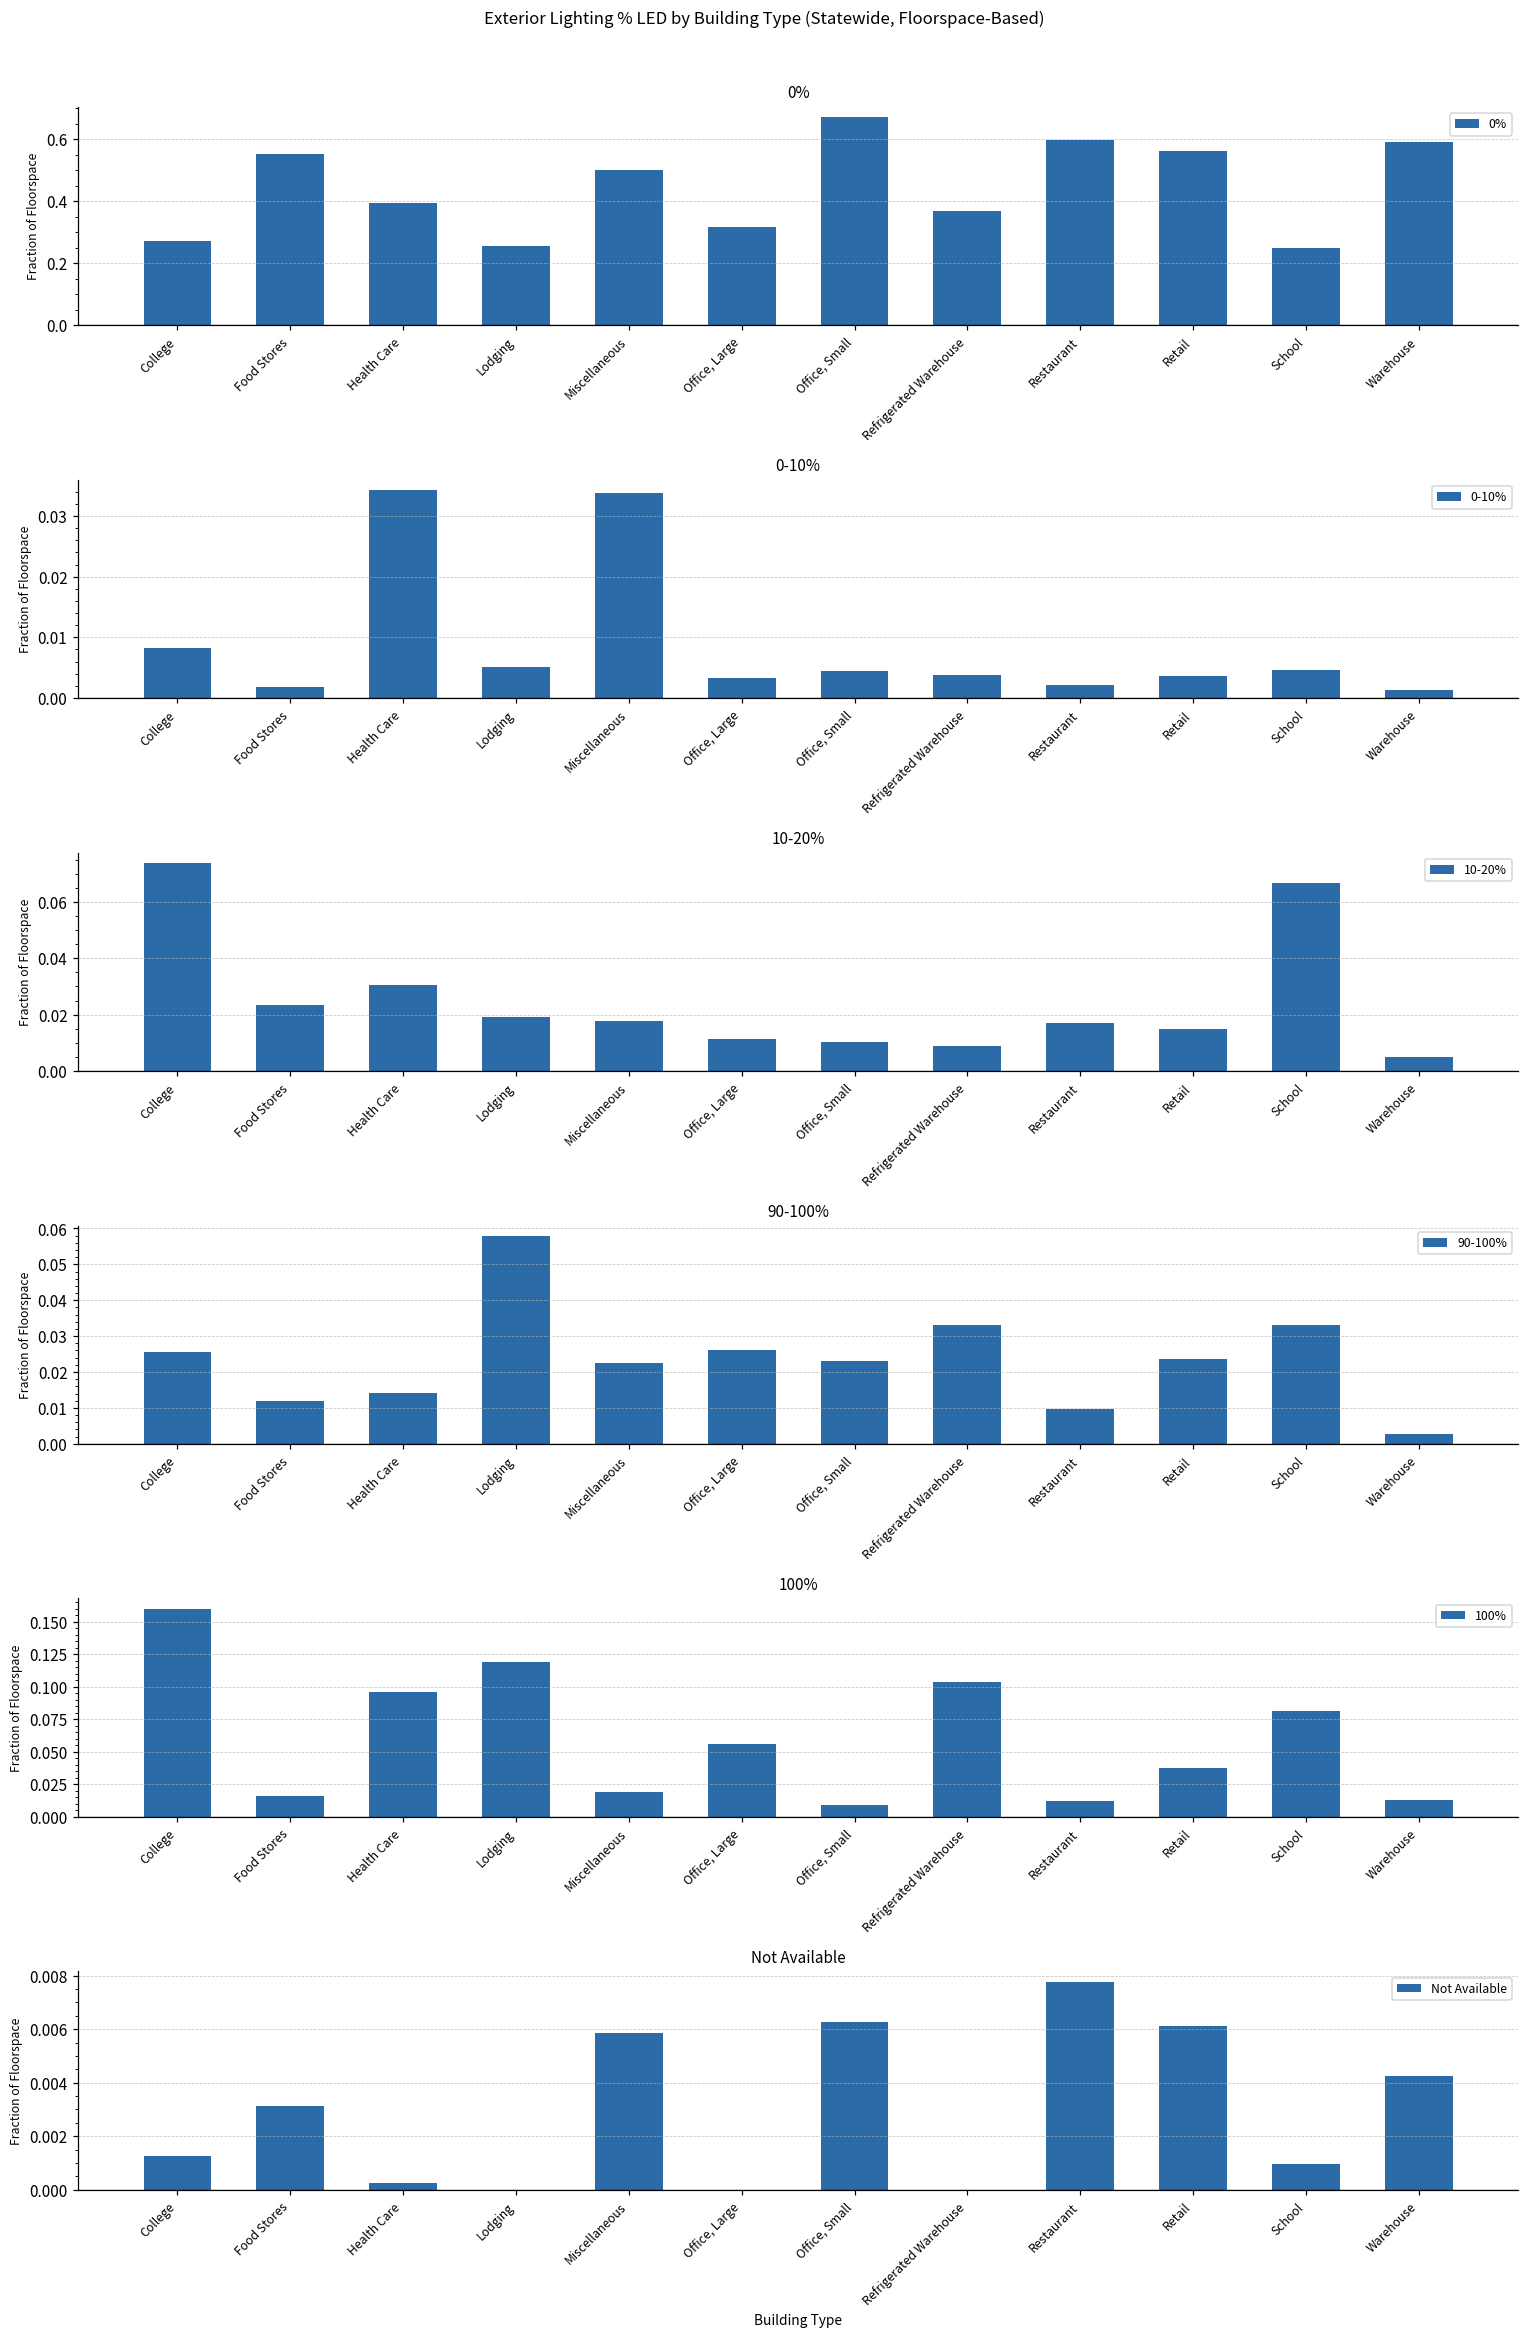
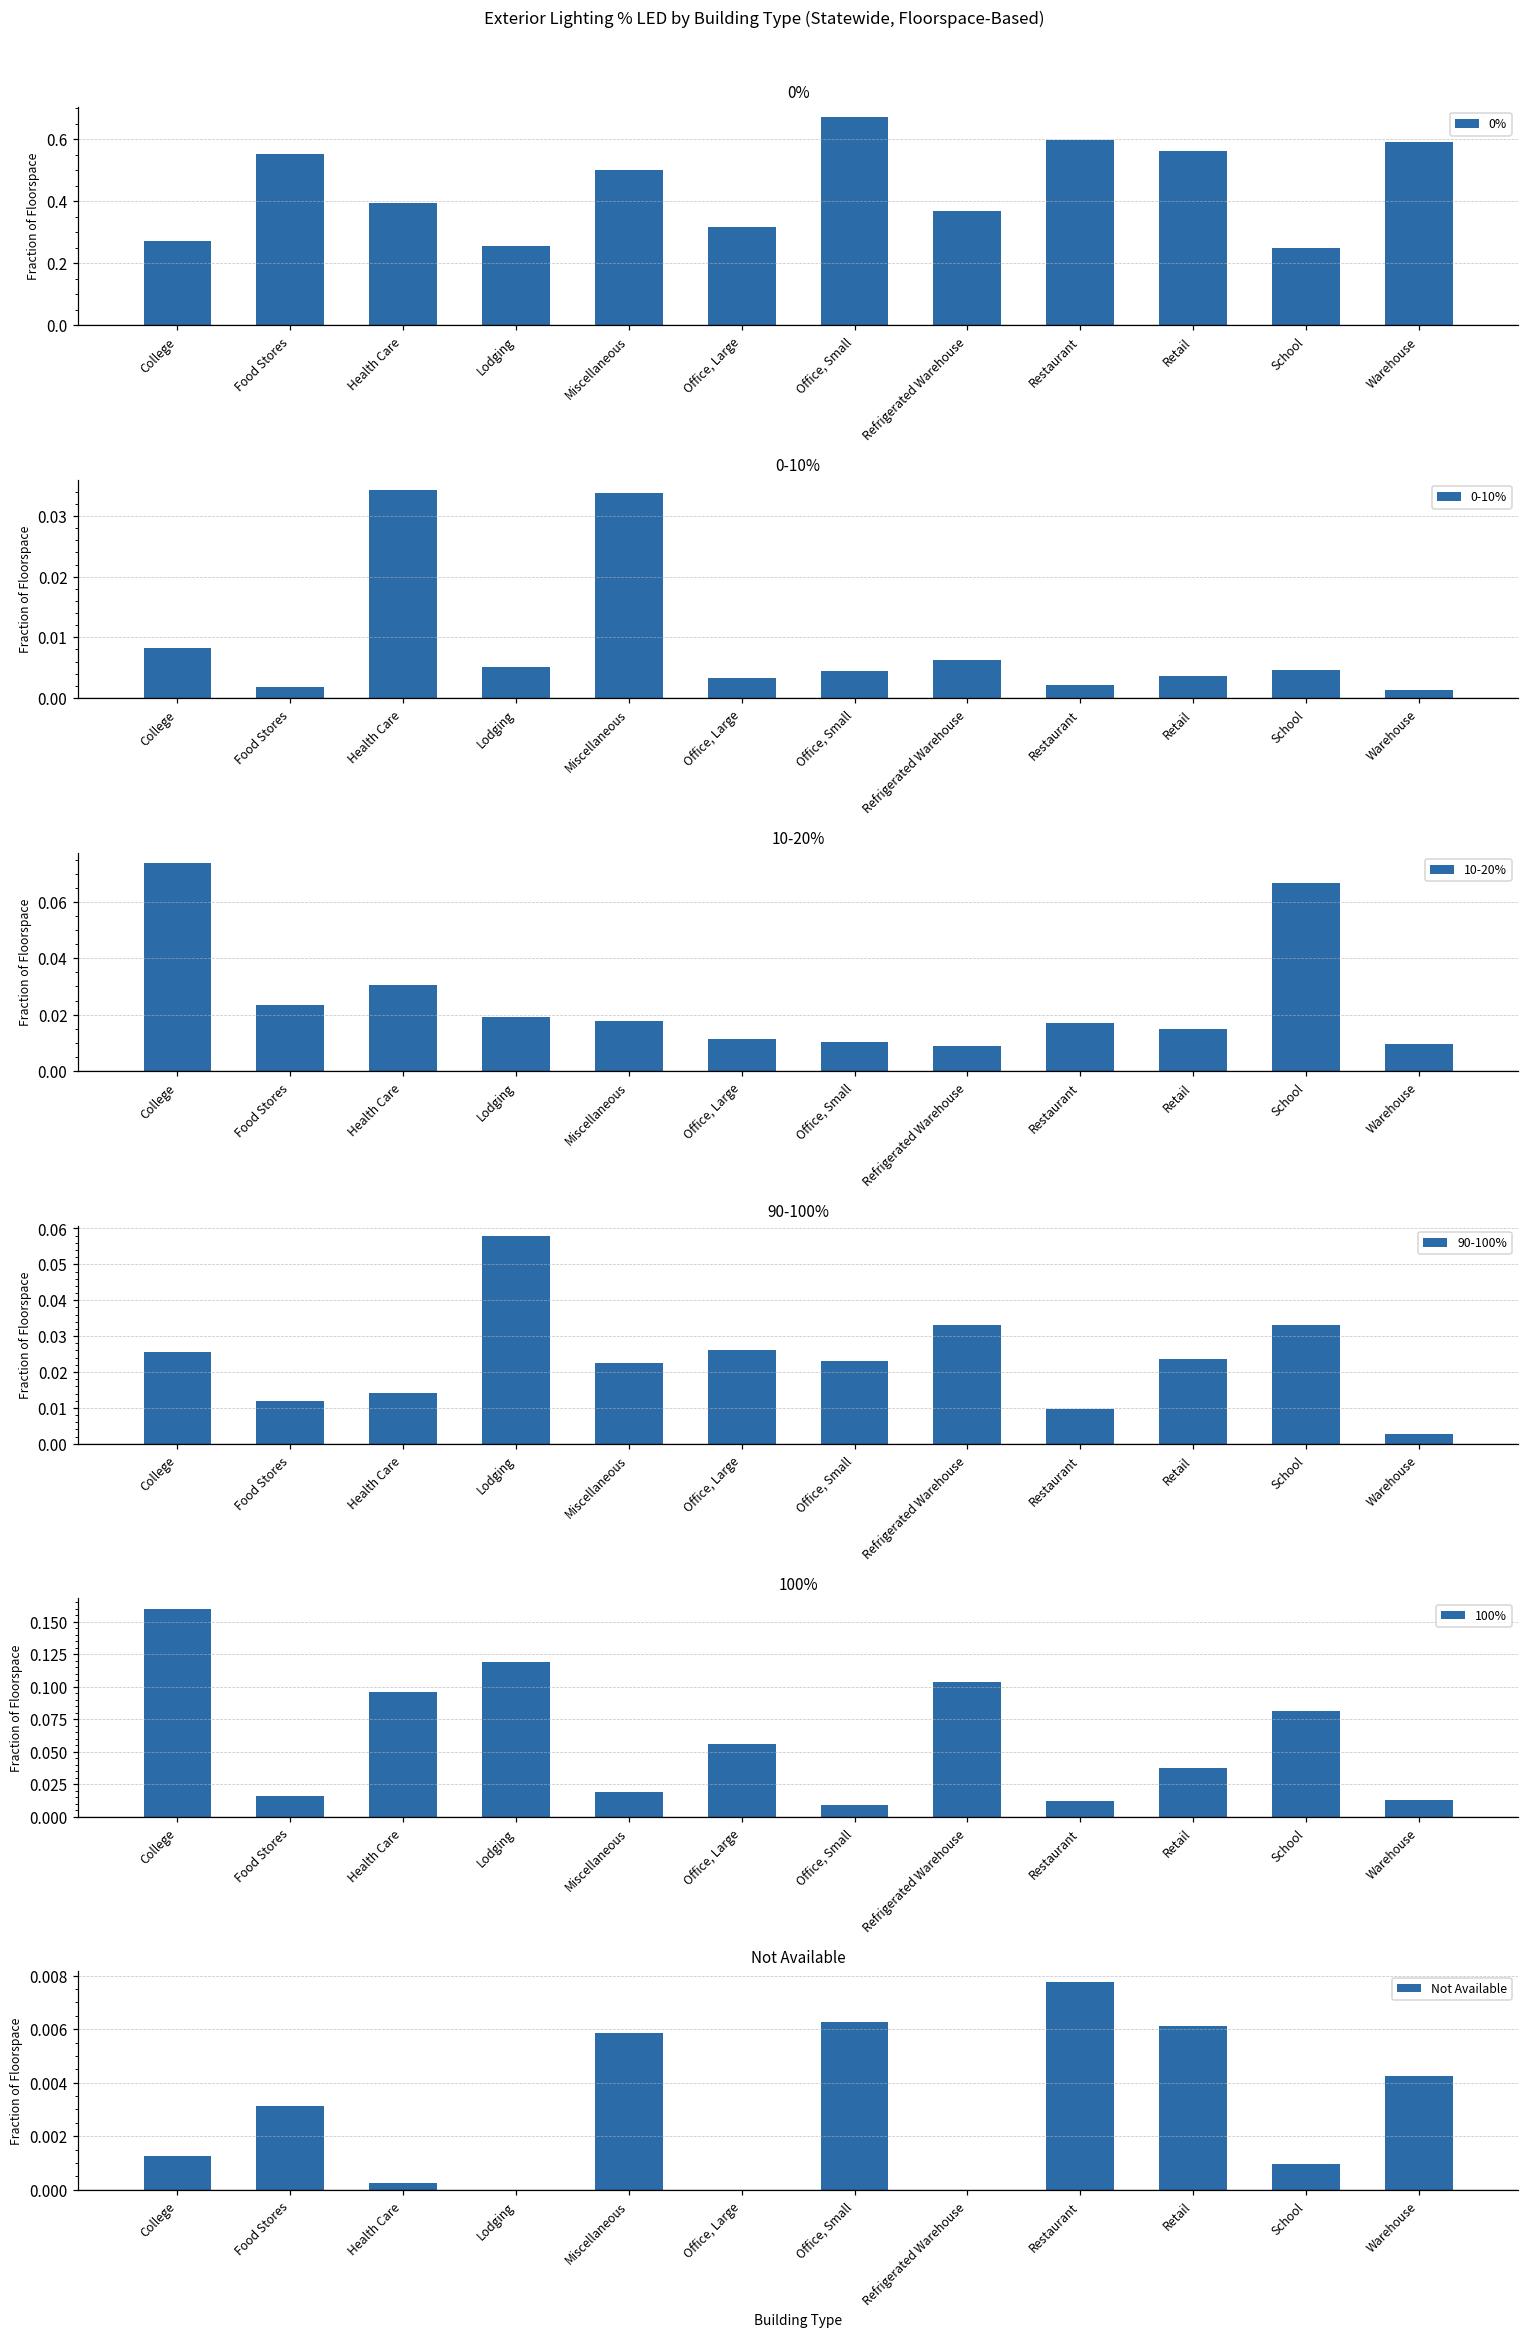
  {
    "0%": {
      "College": 0.27,
      "Food Stores": 0.55,
      "Health Care": 0.39,
      "Lodging": 0.25,
      "Miscellaneous": 0.50,
      "Office, Large": 0.32,
      "Office, Small": 0.67,
      "Refrigerated Warehouse": 0.37,
      "Restaurant": 0.60,
      "Retail": 0.56,
      "School": 0.25,
      "Warehouse": 0.59
    },
    "0-10%": {
      "College": 0.008,
      "Food Stores": 0.002,
      "Health Care": 0.034,
      "Lodging": 0.005,
      "Miscellaneous": 0.034,
      "Office, Large": 0.003,
      "Office, Small": 0.004,
-     "Refrigerated Warehouse": 0.004,
+     "Refrigerated Warehouse": 0.006,
      "Restaurant": 0.002,
      "Retail": 0.004,
      "School": 0.005,
      "Warehouse": 0.001
    },
    "10-20%": {
      "College": 0.074,
      "Food Stores": 0.024,
      "Health Care": 0.030,
      "Lodging": 0.019,
      "Miscellaneous": 0.018,
      "Office, Large": 0.012,
      "Office, Small": 0.010,
      "Refrigerated Warehouse": 0.009,
      "Restaurant": 0.017,
      "Retail": 0.015,
      "School": 0.067,
-     "Warehouse": 0.005
+     "Warehouse": 0.009
    },
    "90-100%": {
      "College": 0.026,
      "Food Stores": 0.012,
      "Health Care": 0.014,
      "Lodging": 0.058,
      "Miscellaneous": 0.023,
      "Office, Large": 0.026,
      "Office, Small": 0.023,
      "Refrigerated Warehouse": 0.033,
      "Restaurant": 0.010,
      "Retail": 0.024,
      "School": 0.033,
      "Warehouse": 0.003
    },
    "100%": {
      "College": 0.160,
      "Food Stores": 0.016,
      "Health Care": 0.096,
      "Lodging": 0.119,
      "Miscellaneous": 0.019,
      "Office, Large": 0.056,
      "Office, Small": 0.009,
      "Refrigerated Warehouse": 0.103,
      "Restaurant": 0.012,
      "Retail": 0.038,
      "School": 0.081,
      "Warehouse": 0.013
    },
    "Not Available": {
      "College": 0.0013,
      "Food Stores": 0.0031,
      "Health Care": 0.0002,
      "Lodging": 0.0000,
      "Miscellaneous": 0.0059,
      "Office, Large": 0.0000,
      "Office, Small": 0.0063,
      "Refrigerated Warehouse": 0.0000,
      "Restaurant": 0.0078,
      "Retail": 0.0061,
      "School": 0.0010,
      "Warehouse": 0.0043
    }
  }
